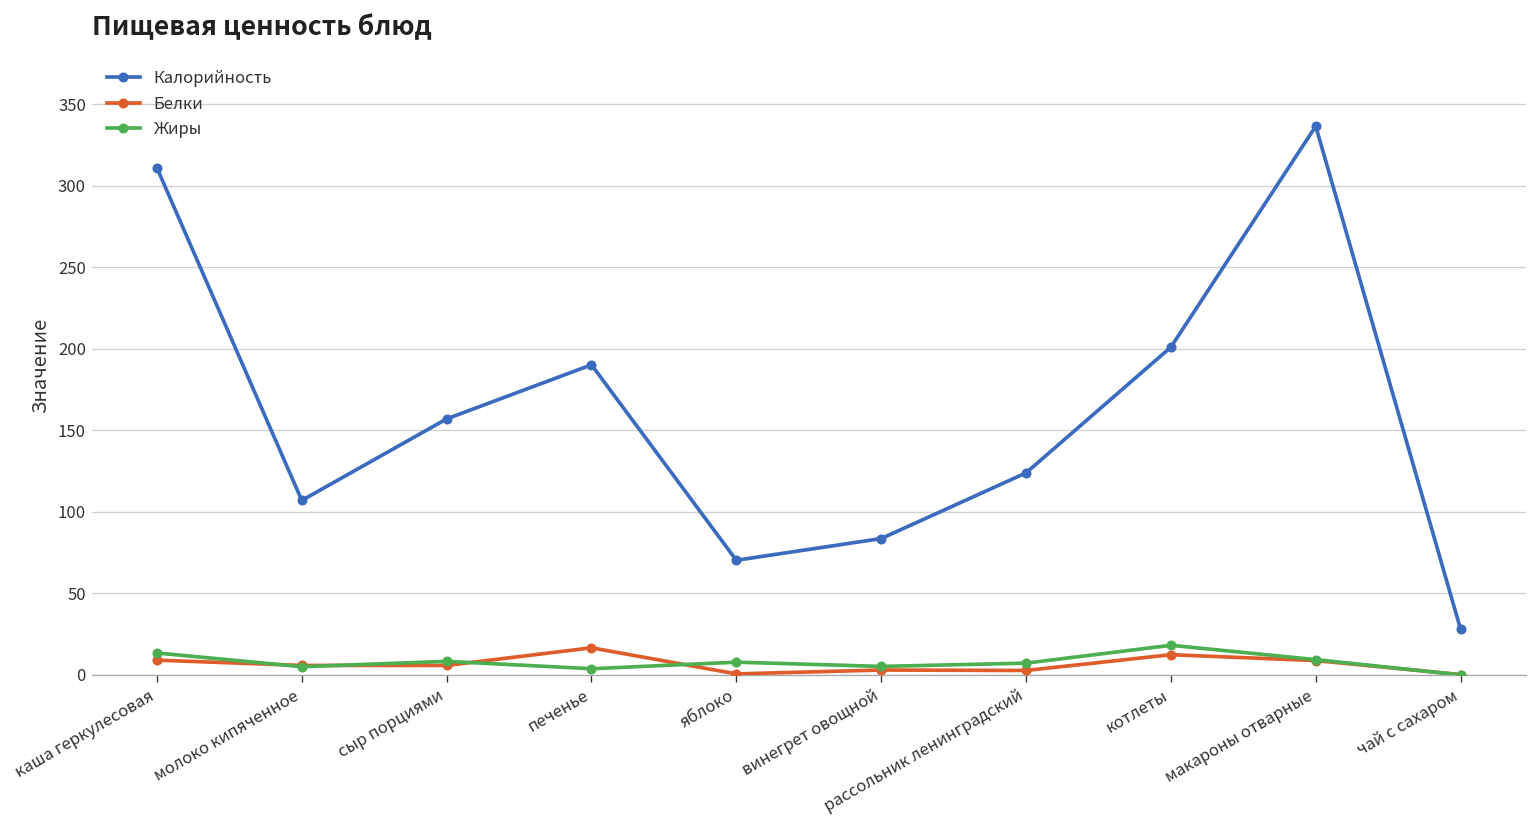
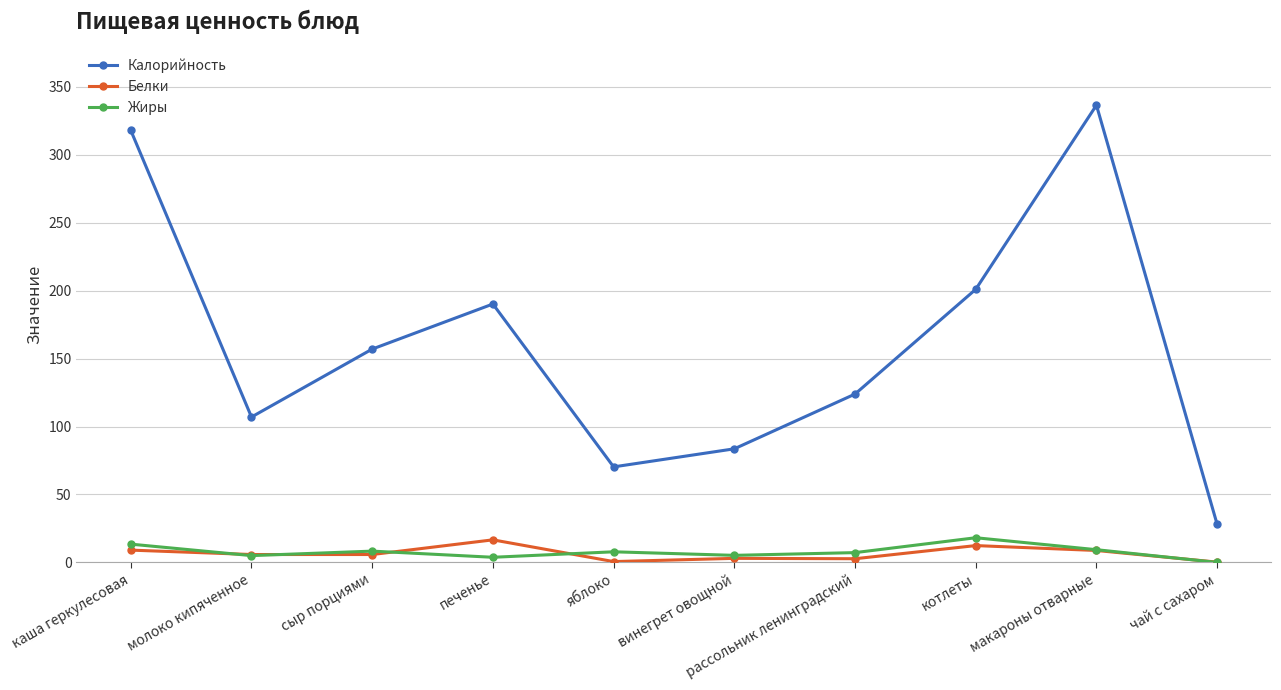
  {
    "Калорийность": {
-     "каша геркулесовая": 311,
+     "каша геркулесовая": 318,
      "молоко кипяченное": 107,
      "сыр порциями": 157,
      "печенье": 190,
      "яблоко": 70,
      "винегрет овощной": 84,
      "рассольник ленинградский": 124,
      "котлеты": 201,
      "макароны отварные": 337,
      "чай с сахаром": 28
    },
    "Белки": {
      "каша геркулесовая": 9,
      "сыр порциями": 6,
      "печенье": 17,
      "яблоко": 1,
      "винегрет овощной": 3,
      "рассольник ленинградский": 3,
      "котлеты": 12
    },
    "Жиры": {
      "каша геркулесовая": 13,
      "сыр порциями": 8,
      "печенье": 4,
      "яблоко": 8,
      "винегрет овощной": 5,
      "рассольник ленинградский": 7,
      "котлеты": 18
    }
  }
